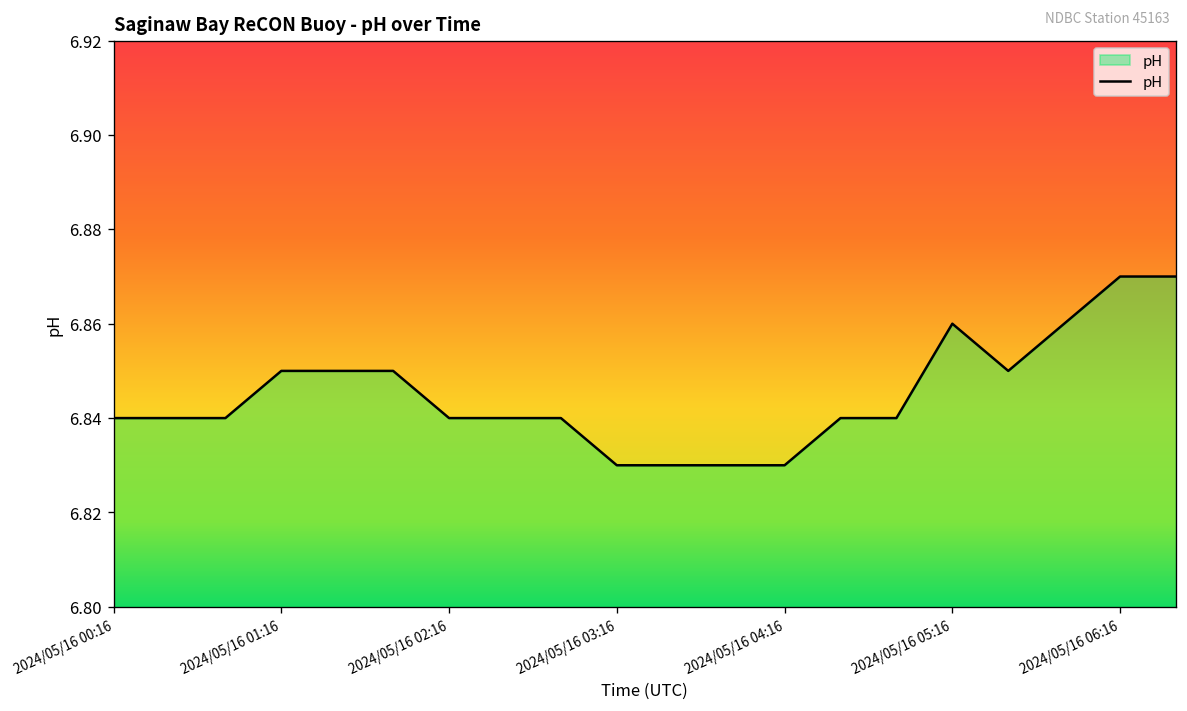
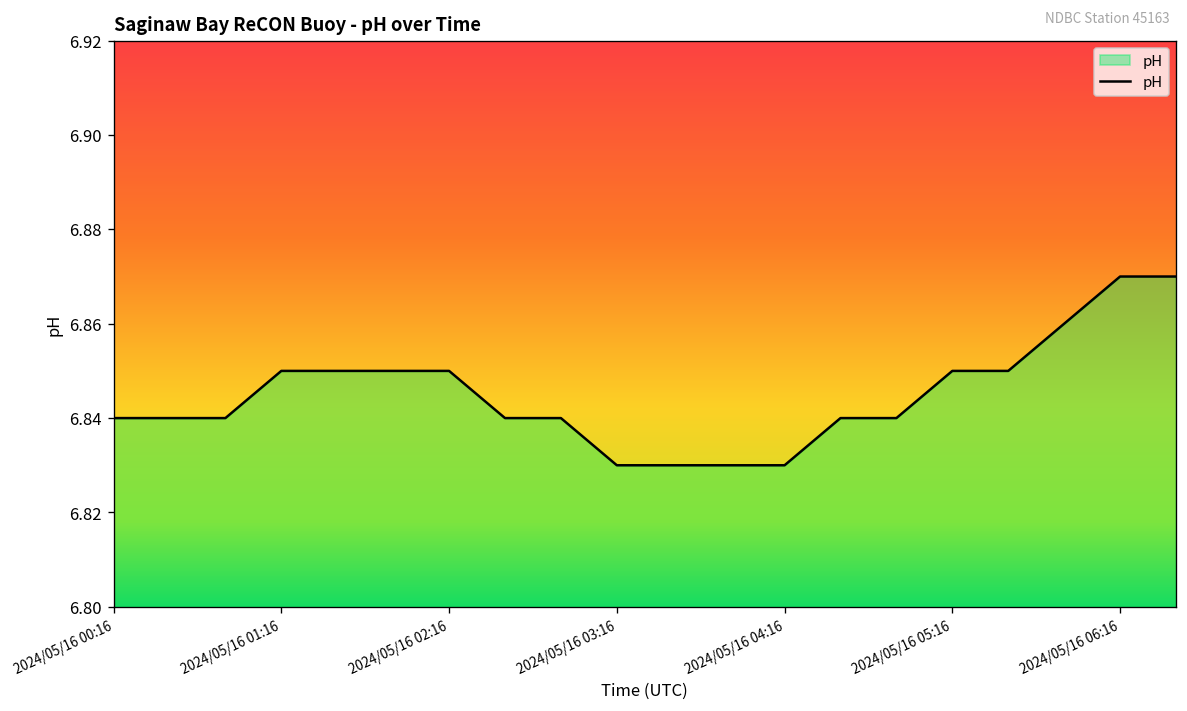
  {
    "2024/05/16 00:16": 6.84,
    "2024/05/16 01:16": 6.85,
-   "2024/05/16 02:16": 6.84,
+   "2024/05/16 02:16": 6.85,
    "2024/05/16 03:16": 6.83,
    "2024/05/16 04:16": 6.83,
-   "2024/05/16 05:16": 6.86,
+   "2024/05/16 05:16": 6.85,
    "2024/05/16 06:16": 6.87
  }
